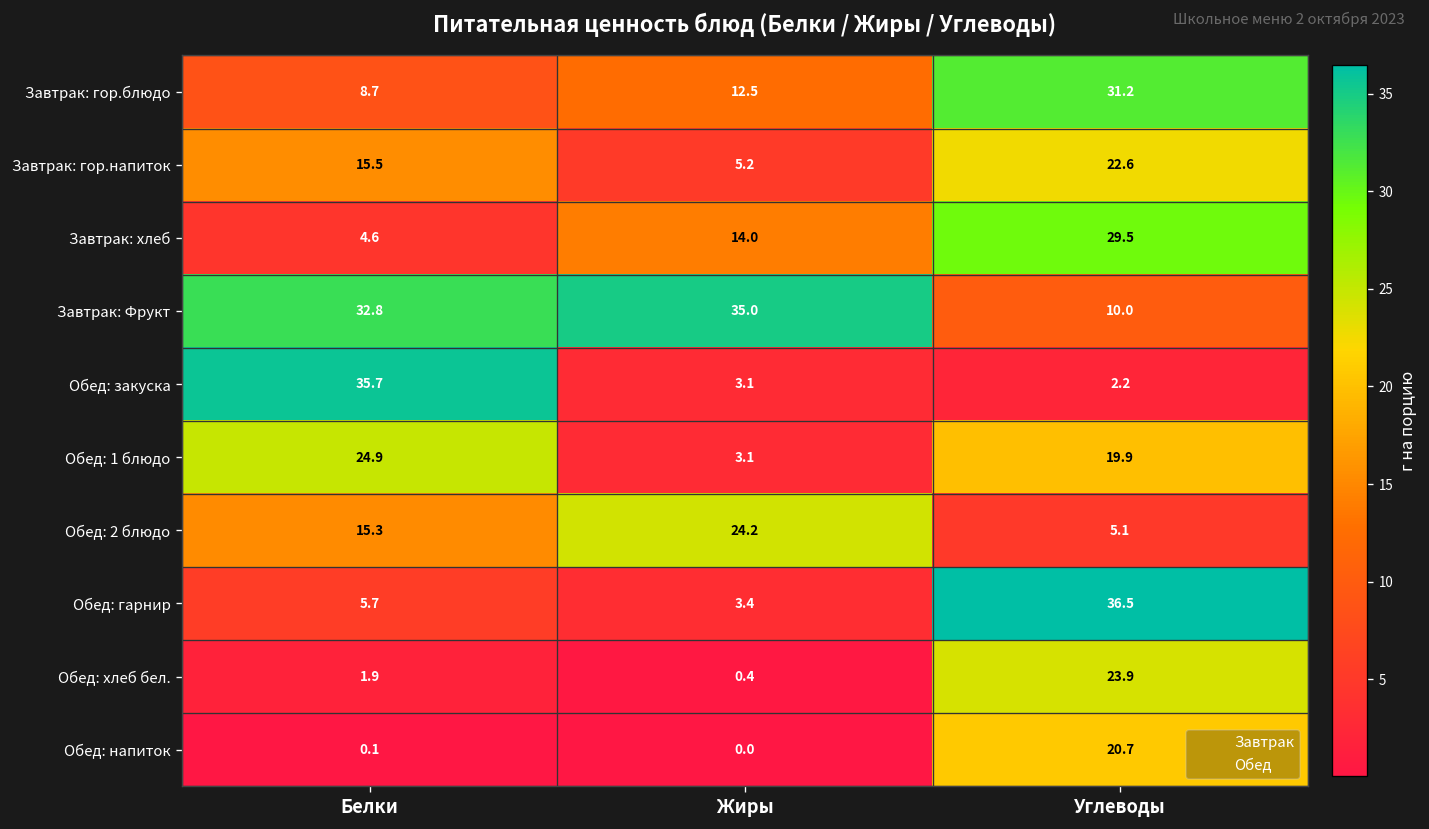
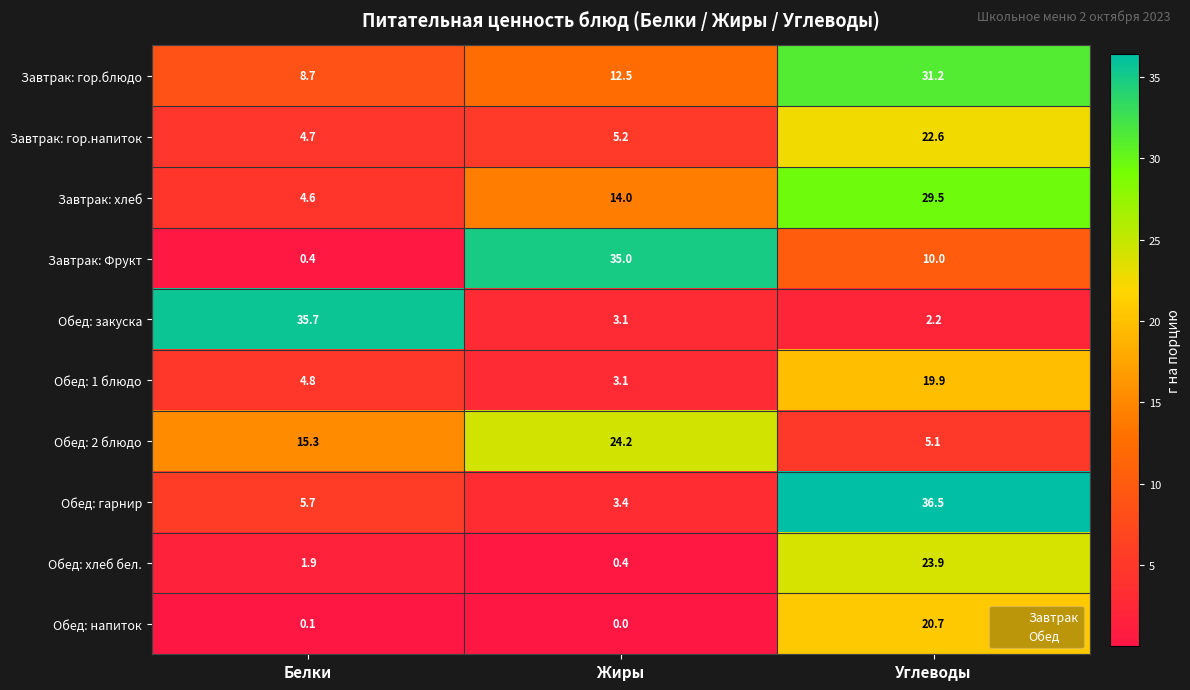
  {
    "Завтрак: гор.блюдо": {
      "Белки": 8.7,
      "Жиры": 12.5,
      "Углеводы": 31.2
    },
    "Завтрак: гор.напиток": {
-     "Белки": 15.5,
+     "Белки": 4.7,
      "Жиры": 5.2,
      "Углеводы": 22.6
    },
    "Завтрак: хлеб": {
      "Белки": 4.6,
      "Жиры": 14.0,
      "Углеводы": 29.5
    },
    "Завтрак: Фрукт": {
-     "Белки": 32.8,
+     "Белки": 0.4,
      "Жиры": 35.0,
      "Углеводы": 10.0
    },
    "Обед: закуска": {
      "Белки": 35.7,
      "Жиры": 3.1,
      "Углеводы": 2.2
    },
    "Обед: 1 блюдо": {
-     "Белки": 24.9,
+     "Белки": 4.8,
      "Жиры": 3.1,
      "Углеводы": 19.9
    },
    "Обед: 2 блюдо": {
      "Белки": 15.3,
      "Жиры": 24.2,
      "Углеводы": 5.1
    },
    "Обед: гарнир": {
      "Белки": 5.7,
      "Жиры": 3.4,
      "Углеводы": 36.5
    },
    "Обед: хлеб бел.": {
      "Белки": 1.9,
      "Жиры": 0.4,
      "Углеводы": 23.9
    },
    "Обед: напиток": {
      "Белки": 0.1,
      "Жиры": 0.0,
      "Углеводы": 20.7
    }
  }
